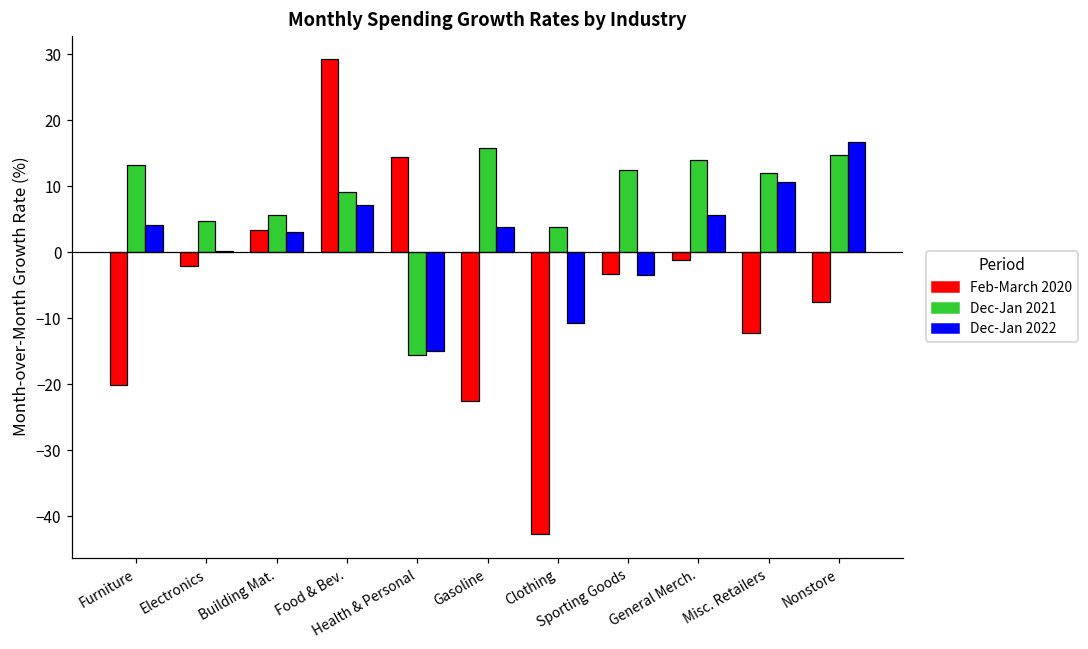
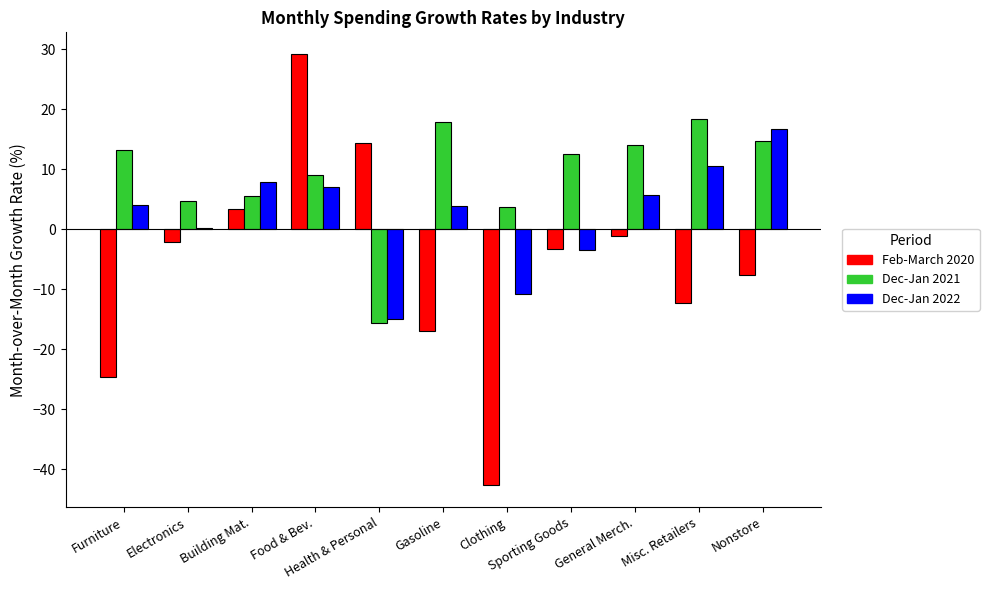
  {
    "Feb-March 2020": {
-     "Furniture": -20,
+     "Furniture": -25,
      "Electronics": -2,
      "Building Mat.": 3,
      "Food & Bev.": 29,
      "Health & Personal": 14,
-     "Gasoline": -23,
+     "Gasoline": -17,
      "Clothing": -43,
      "Sporting Goods": -3,
      "General Merch.": -1,
      "Misc. Retailers": -12,
      "Nonstore": -8
    },
    "Dec-Jan 2021": {
      "Furniture": 13,
      "Electronics": 5,
      "Building Mat.": 6,
      "Food & Bev.": 9,
      "Health & Personal": -16,
-     "Gasoline": 16,
+     "Gasoline": 18,
      "Clothing": 4,
      "Sporting Goods": 13,
      "General Merch.": 14,
-     "Misc. Retailers": 12,
+     "Misc. Retailers": 18,
      "Nonstore": 15
    },
    "Dec-Jan 2022": {
      "Furniture": 4,
-     "Building Mat.": 3,
+     "Building Mat.": 8,
      "Food & Bev.": 7,
      "Health & Personal": -15,
      "Gasoline": 4,
      "Clothing": -11,
      "Sporting Goods": -3,
      "General Merch.": 6,
      "Misc. Retailers": 11,
      "Nonstore": 17
    }
  }
